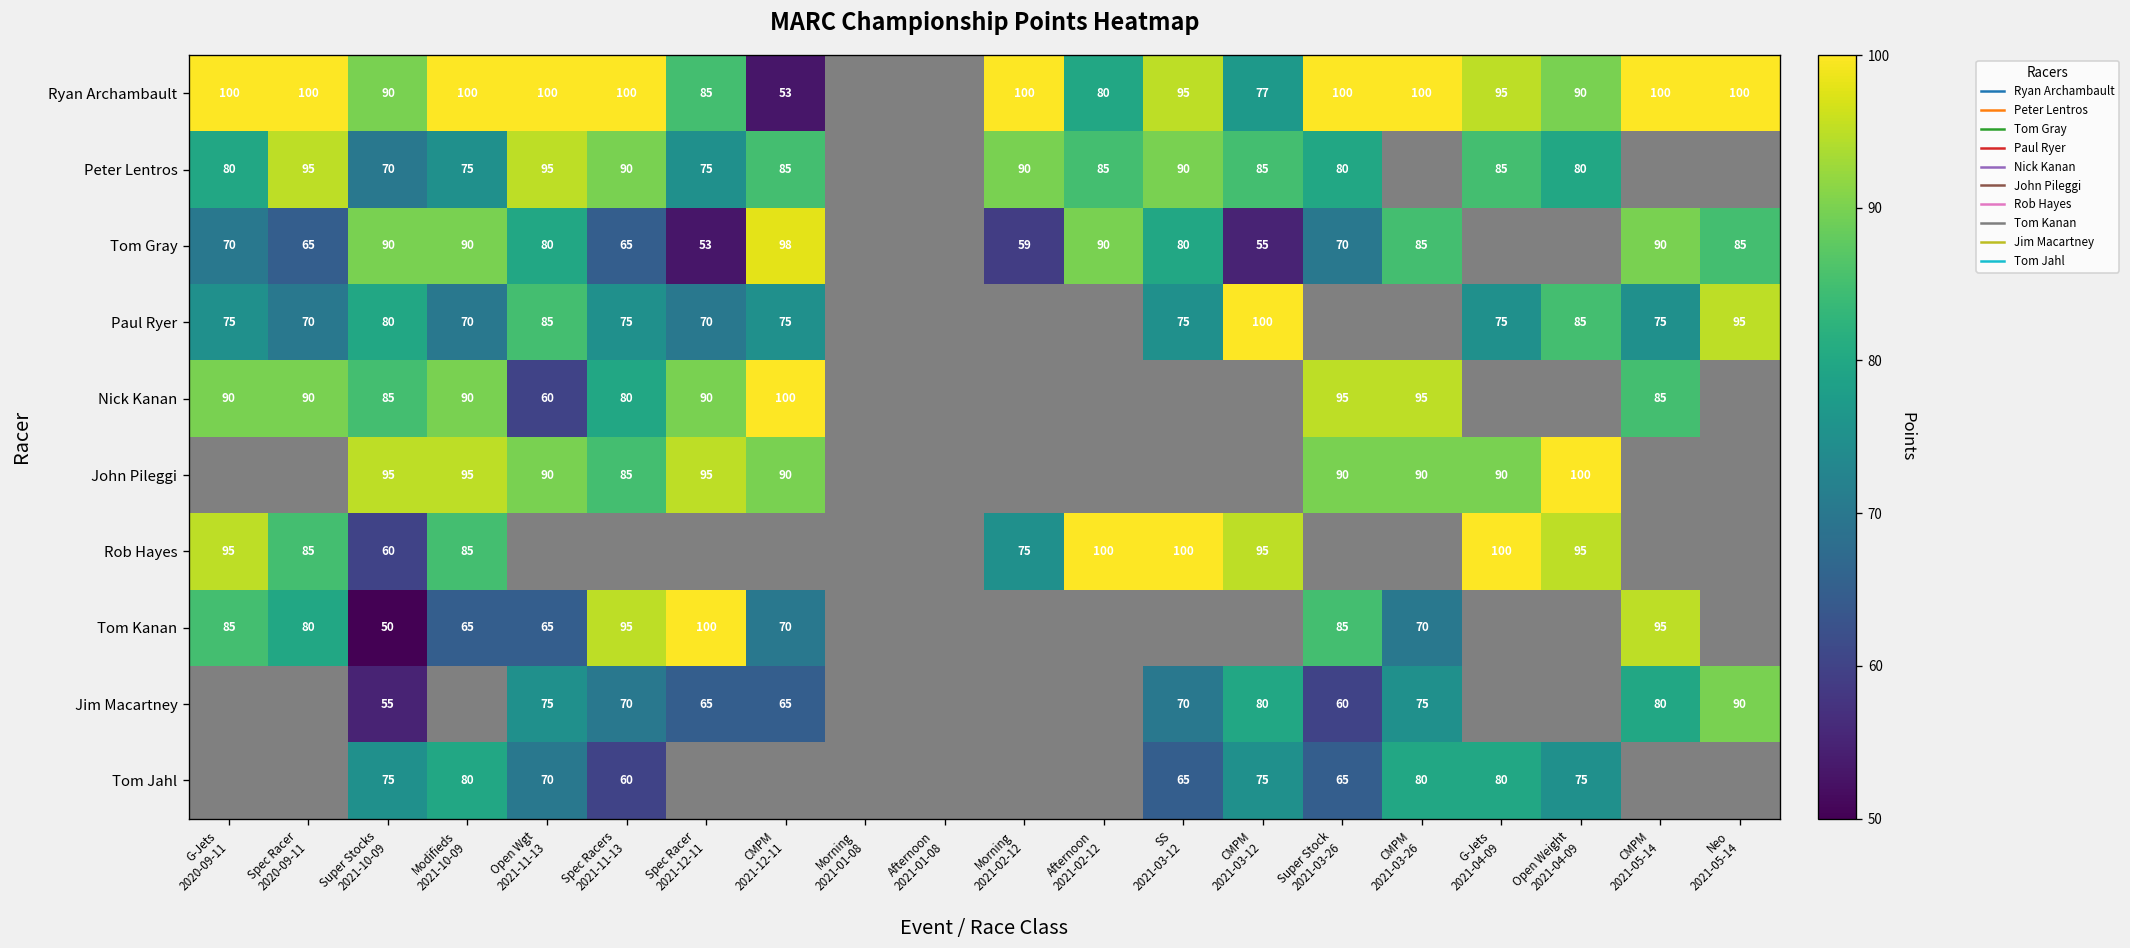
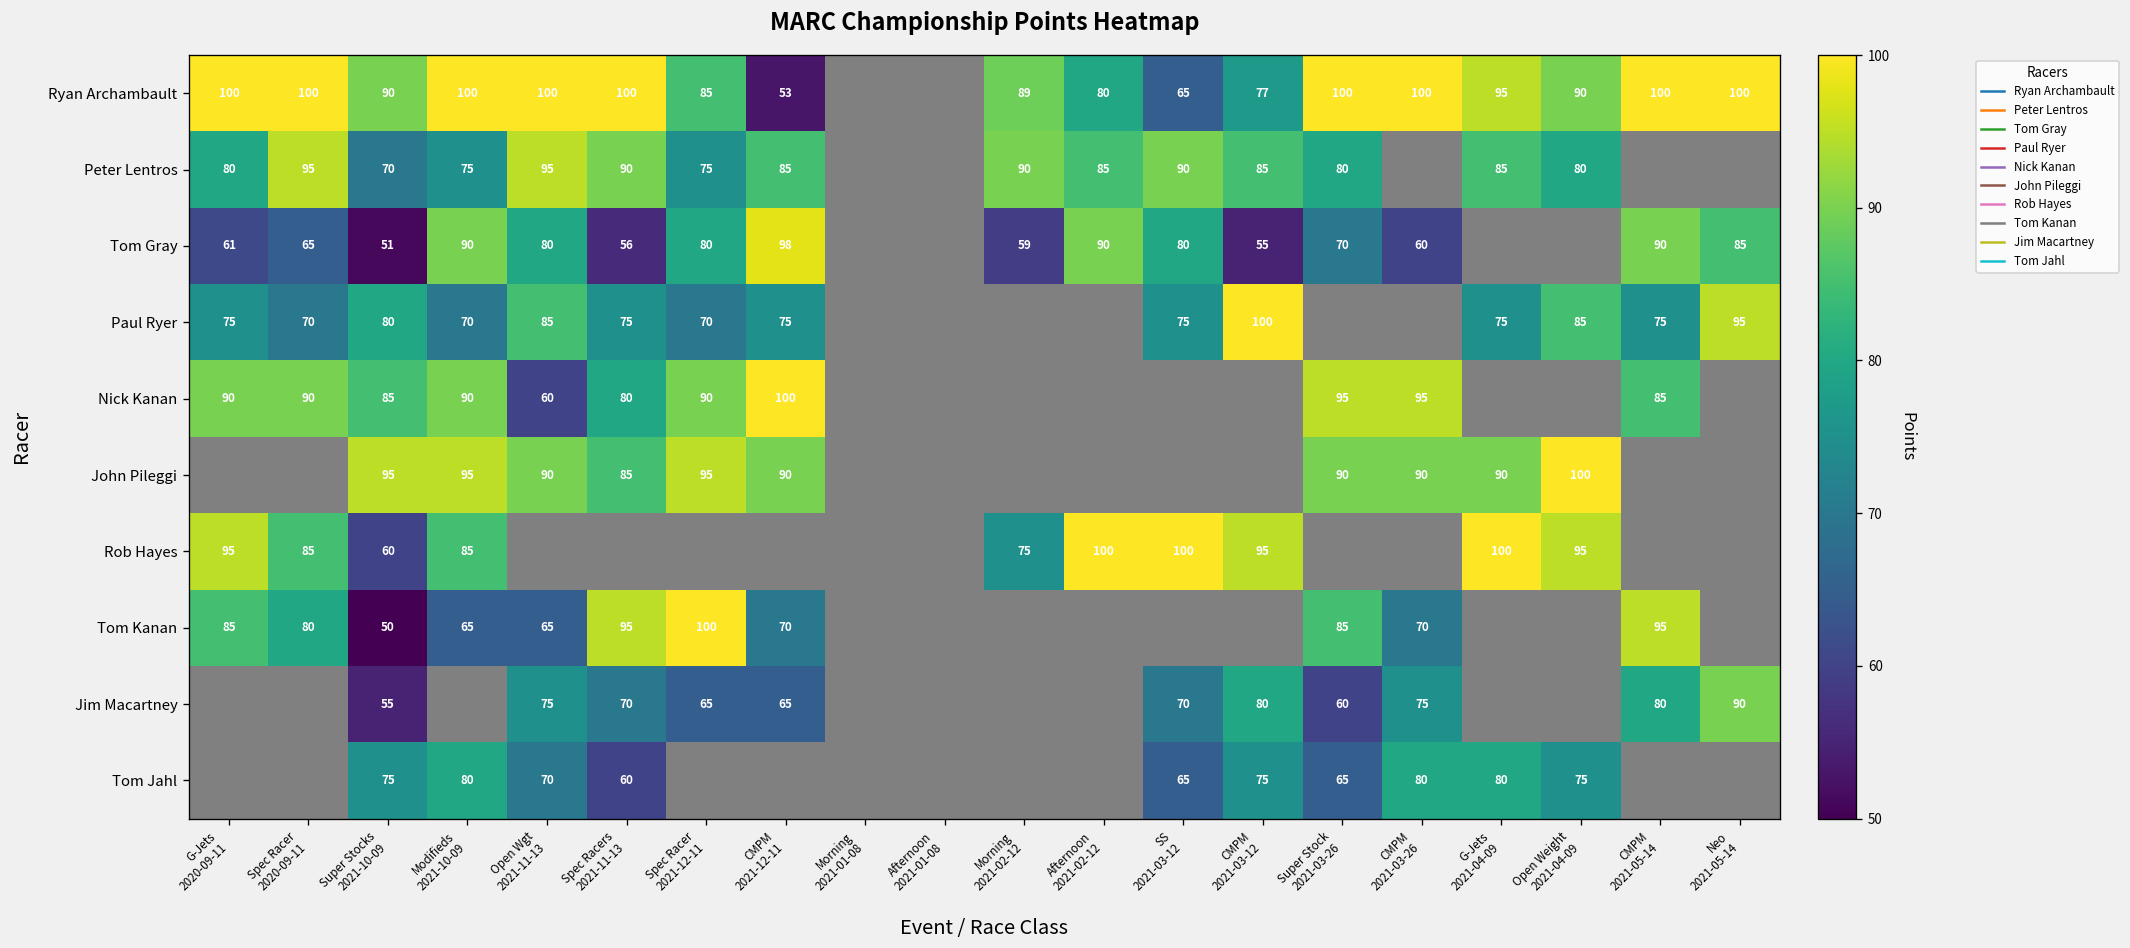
  {
    "Ryan Archambault": {
      "G-Jets 2020-09-11": 100,
      "Spec Racer 2020-09-11": 100,
      "Super Stocks 2021-10-09": 90,
      "Modifieds 2021-10-09": 100,
      "Open Wgt 2021-11-13": 100,
      "Spec Racers 2021-11-13": 100,
      "Spec Racer 2021-12-11": 85,
      "CMPM 2021-12-11": 53,
-     "Morning 2021-02-12": 100,
+     "Morning 2021-02-12": 89,
      "Afternoon 2021-02-12": 80,
-     "SS 2021-03-12": 95,
+     "SS 2021-03-12": 65,
      "CMPM 2021-03-12": 77,
      "Super Stock 2021-03-26": 100,
      "CMPM 2021-03-26": 100,
      "G-Jets 2021-04-09": 95,
      "Open Weight 2021-04-09": 90,
      "CMPM 2021-05-14": 100,
      "Neo 2021-05-14": 100
    },
    "Peter Lentros": {
      "G-Jets 2020-09-11": 80,
      "Spec Racer 2020-09-11": 95,
      "Super Stocks 2021-10-09": 70,
      "Modifieds 2021-10-09": 75,
      "Open Wgt 2021-11-13": 95,
      "Spec Racers 2021-11-13": 90,
      "Spec Racer 2021-12-11": 75,
      "CMPM 2021-12-11": 85,
      "Morning 2021-02-12": 90,
      "Afternoon 2021-02-12": 85,
      "SS 2021-03-12": 90,
      "CMPM 2021-03-12": 85,
      "Super Stock 2021-03-26": 80,
      "G-Jets 2021-04-09": 85,
      "Open Weight 2021-04-09": 80
    },
    "Tom Gray": {
-     "G-Jets 2020-09-11": 70,
+     "G-Jets 2020-09-11": 61,
      "Spec Racer 2020-09-11": 65,
-     "Super Stocks 2021-10-09": 90,
+     "Super Stocks 2021-10-09": 51,
      "Modifieds 2021-10-09": 90,
      "Open Wgt 2021-11-13": 80,
-     "Spec Racers 2021-11-13": 65,
-     "Spec Racer 2021-12-11": 53,
+     "Spec Racers 2021-11-13": 56,
+     "Spec Racer 2021-12-11": 80,
      "CMPM 2021-12-11": 98,
      "Morning 2021-02-12": 59,
      "Afternoon 2021-02-12": 90,
      "SS 2021-03-12": 80,
      "CMPM 2021-03-12": 55,
      "Super Stock 2021-03-26": 70,
-     "CMPM 2021-03-26": 85,
+     "CMPM 2021-03-26": 60,
      "CMPM 2021-05-14": 90,
      "Neo 2021-05-14": 85
    },
    "Paul Ryer": {
      "G-Jets 2020-09-11": 75,
      "Spec Racer 2020-09-11": 70,
      "Super Stocks 2021-10-09": 80,
      "Modifieds 2021-10-09": 70,
      "Open Wgt 2021-11-13": 85,
      "Spec Racers 2021-11-13": 75,
      "Spec Racer 2021-12-11": 70,
      "CMPM 2021-12-11": 75,
      "SS 2021-03-12": 75,
      "CMPM 2021-03-12": 100,
      "G-Jets 2021-04-09": 75,
      "Open Weight 2021-04-09": 85,
      "CMPM 2021-05-14": 75,
      "Neo 2021-05-14": 95
    },
    "Nick Kanan": {
      "G-Jets 2020-09-11": 90,
      "Spec Racer 2020-09-11": 90,
      "Super Stocks 2021-10-09": 85,
      "Modifieds 2021-10-09": 90,
      "Open Wgt 2021-11-13": 60,
      "Spec Racers 2021-11-13": 80,
      "Spec Racer 2021-12-11": 90,
      "CMPM 2021-12-11": 100,
      "Super Stock 2021-03-26": 95,
      "CMPM 2021-03-26": 95,
      "CMPM 2021-05-14": 85
    },
    "John Pileggi": {
      "Super Stocks 2021-10-09": 95,
      "Modifieds 2021-10-09": 95,
      "Open Wgt 2021-11-13": 90,
      "Spec Racers 2021-11-13": 85,
      "Spec Racer 2021-12-11": 95,
      "CMPM 2021-12-11": 90,
      "Super Stock 2021-03-26": 90,
      "CMPM 2021-03-26": 90,
      "G-Jets 2021-04-09": 90,
      "Open Weight 2021-04-09": 100
    },
    "Rob Hayes": {
      "G-Jets 2020-09-11": 95,
      "Spec Racer 2020-09-11": 85,
      "Super Stocks 2021-10-09": 60,
      "Modifieds 2021-10-09": 85,
      "Morning 2021-02-12": 75,
      "Afternoon 2021-02-12": 100,
      "SS 2021-03-12": 100,
      "CMPM 2021-03-12": 95,
      "G-Jets 2021-04-09": 100,
      "Open Weight 2021-04-09": 95
    },
    "Tom Kanan": {
      "G-Jets 2020-09-11": 85,
      "Spec Racer 2020-09-11": 80,
      "Super Stocks 2021-10-09": 50,
      "Modifieds 2021-10-09": 65,
      "Open Wgt 2021-11-13": 65,
      "Spec Racers 2021-11-13": 95,
      "Spec Racer 2021-12-11": 100,
      "CMPM 2021-12-11": 70,
      "Super Stock 2021-03-26": 85,
      "CMPM 2021-03-26": 70,
      "CMPM 2021-05-14": 95
    },
    "Jim Macartney": {
      "Super Stocks 2021-10-09": 55,
      "Open Wgt 2021-11-13": 75,
      "Spec Racers 2021-11-13": 70,
      "Spec Racer 2021-12-11": 65,
      "CMPM 2021-12-11": 65,
      "SS 2021-03-12": 70,
      "CMPM 2021-03-12": 80,
      "Super Stock 2021-03-26": 60,
      "CMPM 2021-03-26": 75,
      "CMPM 2021-05-14": 80,
      "Neo 2021-05-14": 90
    },
    "Tom Jahl": {
      "Super Stocks 2021-10-09": 75,
      "Modifieds 2021-10-09": 80,
      "Open Wgt 2021-11-13": 70,
      "Spec Racers 2021-11-13": 60,
      "SS 2021-03-12": 65,
      "CMPM 2021-03-12": 75,
      "Super Stock 2021-03-26": 65,
      "CMPM 2021-03-26": 80,
      "G-Jets 2021-04-09": 80,
      "Open Weight 2021-04-09": 75
    }
  }
